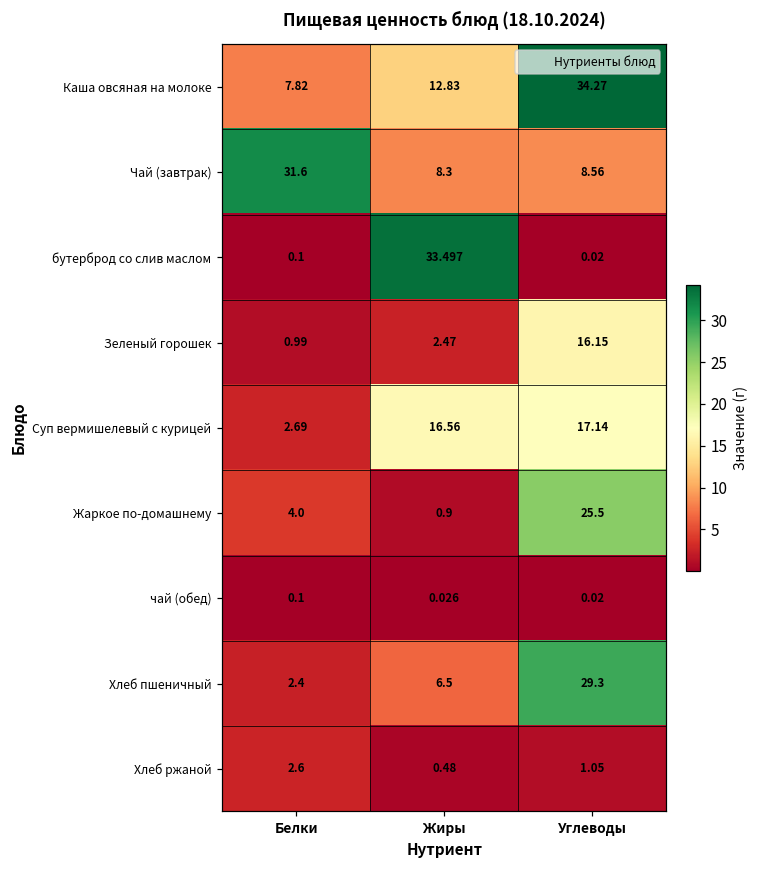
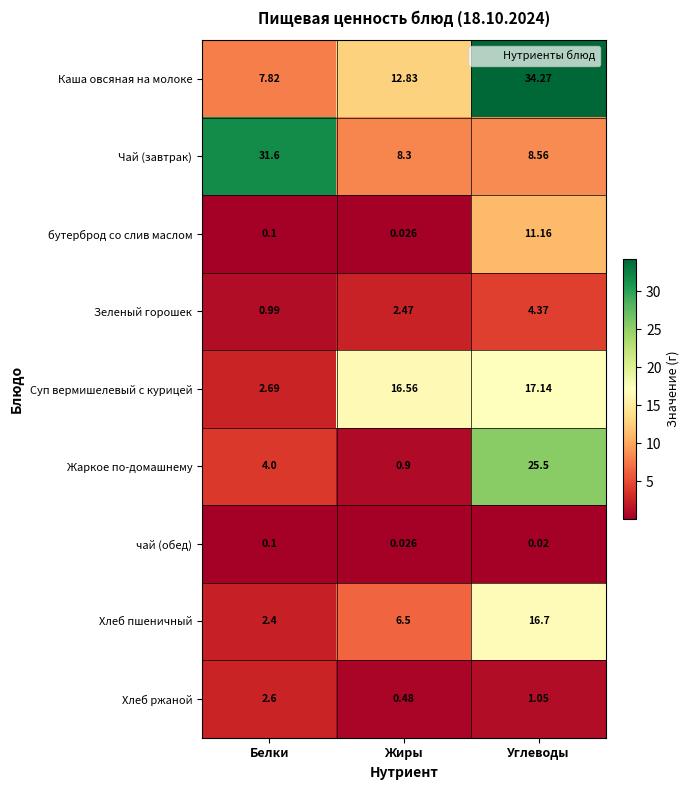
  {
    "Каша овсяная на молоке": {
      "Белки": 7.82,
      "Жиры": 12.83,
      "Углеводы": 34.27
    },
    "Чай (завтрак)": {
      "Белки": 31.6,
      "Жиры": 8.3,
      "Углеводы": 8.56
    },
    "бутерброд со слив маслом": {
      "Белки": 0.1,
-     "Жиры": 33.497,
-     "Углеводы": 0.02
+     "Жиры": 0.026,
+     "Углеводы": 11.16
    },
    "Зеленый горошек": {
      "Белки": 0.99,
      "Жиры": 2.47,
-     "Углеводы": 16.15
+     "Углеводы": 4.37
    },
    "Суп вермишелевый с курицей": {
      "Белки": 2.69,
      "Жиры": 16.56,
      "Углеводы": 17.14
    },
    "Жаркое по-домашнему": {
      "Белки": 4.0,
      "Жиры": 0.9,
      "Углеводы": 25.5
    },
    "чай (обед)": {
      "Белки": 0.1,
      "Жиры": 0.026,
      "Углеводы": 0.02
    },
    "Хлеб пшеничный": {
      "Белки": 2.4,
      "Жиры": 6.5,
-     "Углеводы": 29.3
+     "Углеводы": 16.7
    },
    "Хлеб ржаной": {
      "Белки": 2.6,
      "Жиры": 0.48,
      "Углеводы": 1.05
    }
  }
